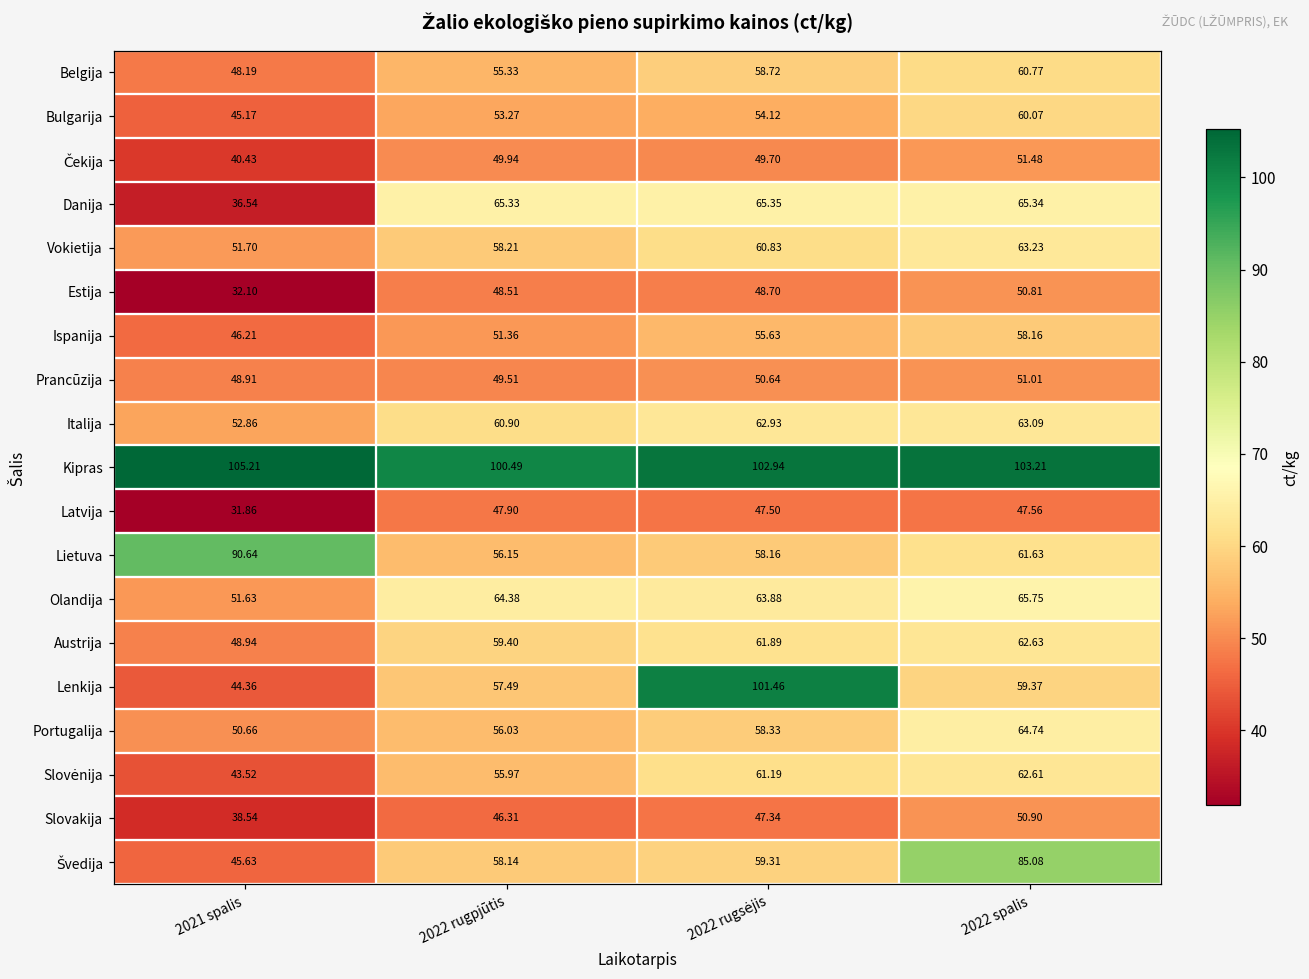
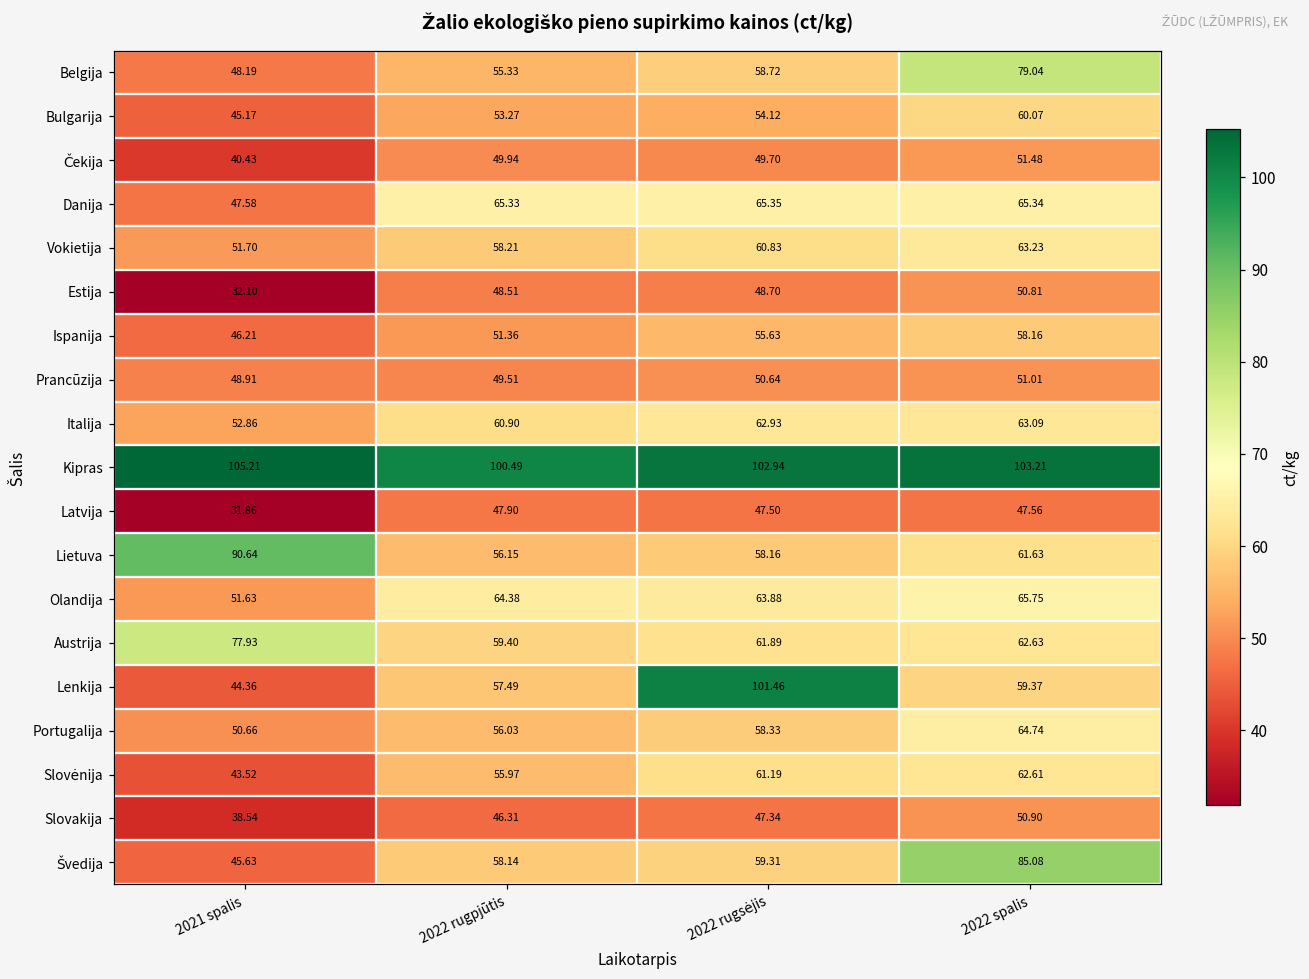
  {
    "Belgija": {
      "2021 spalis": 48.19,
      "2022 rugpjūtis": 55.33,
      "2022 rugsėjis": 58.72,
-     "2022 spalis": 60.77
+     "2022 spalis": 79.04
    },
    "Bulgarija": {
      "2021 spalis": 45.17,
      "2022 rugpjūtis": 53.27,
      "2022 rugsėjis": 54.12,
      "2022 spalis": 60.07
    },
    "Čekija": {
      "2021 spalis": 40.43,
      "2022 rugpjūtis": 49.94,
      "2022 rugsėjis": 49.70,
      "2022 spalis": 51.48
    },
    "Danija": {
-     "2021 spalis": 36.54,
+     "2021 spalis": 47.58,
      "2022 rugpjūtis": 65.33,
      "2022 rugsėjis": 65.35,
      "2022 spalis": 65.34
    },
    "Vokietija": {
      "2021 spalis": 51.70,
      "2022 rugpjūtis": 58.21,
      "2022 rugsėjis": 60.83,
      "2022 spalis": 63.23
    },
    "Estija": {
      "2021 spalis": 32.10,
      "2022 rugpjūtis": 48.51,
      "2022 rugsėjis": 48.70,
      "2022 spalis": 50.81
    },
    "Ispanija": {
      "2021 spalis": 46.21,
      "2022 rugpjūtis": 51.36,
      "2022 rugsėjis": 55.63,
      "2022 spalis": 58.16
    },
    "Prancūzija": {
      "2021 spalis": 48.91,
      "2022 rugpjūtis": 49.51,
      "2022 rugsėjis": 50.64,
      "2022 spalis": 51.01
    },
    "Italija": {
      "2021 spalis": 52.86,
      "2022 rugpjūtis": 60.90,
      "2022 rugsėjis": 62.93,
      "2022 spalis": 63.09
    },
    "Kipras": {
      "2021 spalis": 105.21,
      "2022 rugpjūtis": 100.49,
      "2022 rugsėjis": 102.94,
      "2022 spalis": 103.21
    },
    "Latvija": {
      "2021 spalis": 31.86,
      "2022 rugpjūtis": 47.90,
      "2022 rugsėjis": 47.50,
      "2022 spalis": 47.56
    },
    "Lietuva": {
      "2021 spalis": 90.64,
      "2022 rugpjūtis": 56.15,
      "2022 rugsėjis": 58.16,
      "2022 spalis": 61.63
    },
    "Olandija": {
      "2021 spalis": 51.63,
      "2022 rugpjūtis": 64.38,
      "2022 rugsėjis": 63.88,
      "2022 spalis": 65.75
    },
    "Austrija": {
-     "2021 spalis": 48.94,
+     "2021 spalis": 77.93,
      "2022 rugpjūtis": 59.40,
      "2022 rugsėjis": 61.89,
      "2022 spalis": 62.63
    },
    "Lenkija": {
      "2021 spalis": 44.36,
      "2022 rugpjūtis": 57.49,
      "2022 rugsėjis": 101.46,
      "2022 spalis": 59.37
    },
    "Portugalija": {
      "2021 spalis": 50.66,
      "2022 rugpjūtis": 56.03,
      "2022 rugsėjis": 58.33,
      "2022 spalis": 64.74
    },
    "Slovėnija": {
      "2021 spalis": 43.52,
      "2022 rugpjūtis": 55.97,
      "2022 rugsėjis": 61.19,
      "2022 spalis": 62.61
    },
    "Slovakija": {
      "2021 spalis": 38.54,
      "2022 rugpjūtis": 46.31,
      "2022 rugsėjis": 47.34,
      "2022 spalis": 50.90
    },
    "Švedija": {
      "2021 spalis": 45.63,
      "2022 rugpjūtis": 58.14,
      "2022 rugsėjis": 59.31,
      "2022 spalis": 85.08
    }
  }
